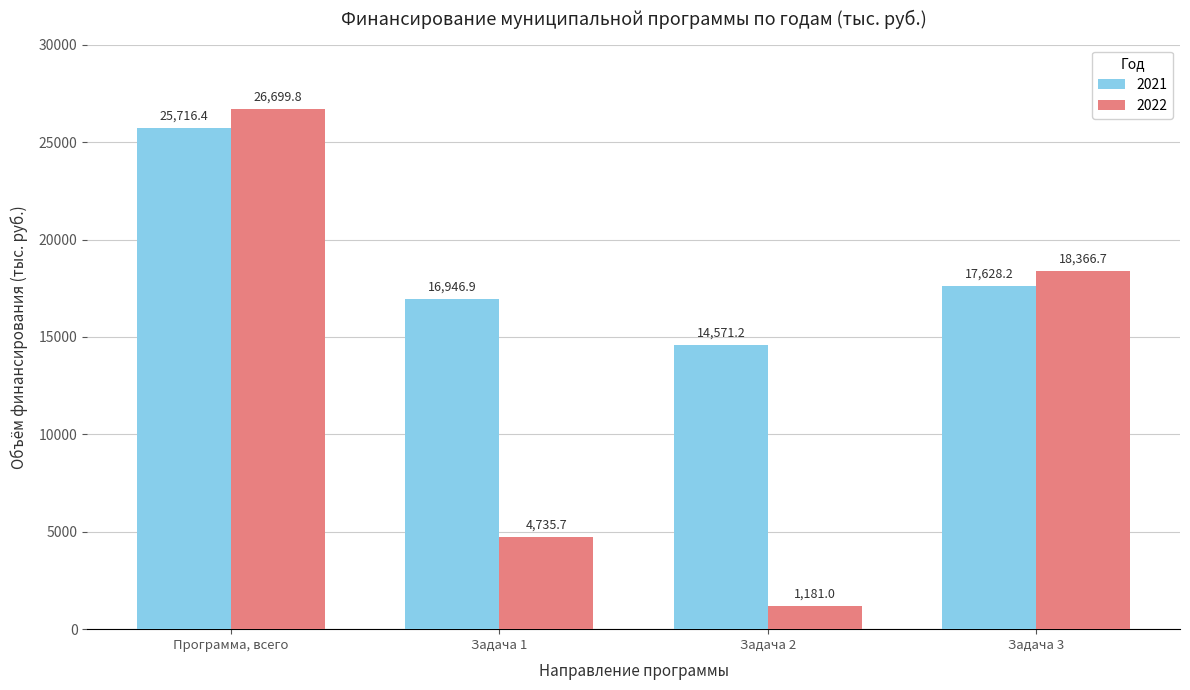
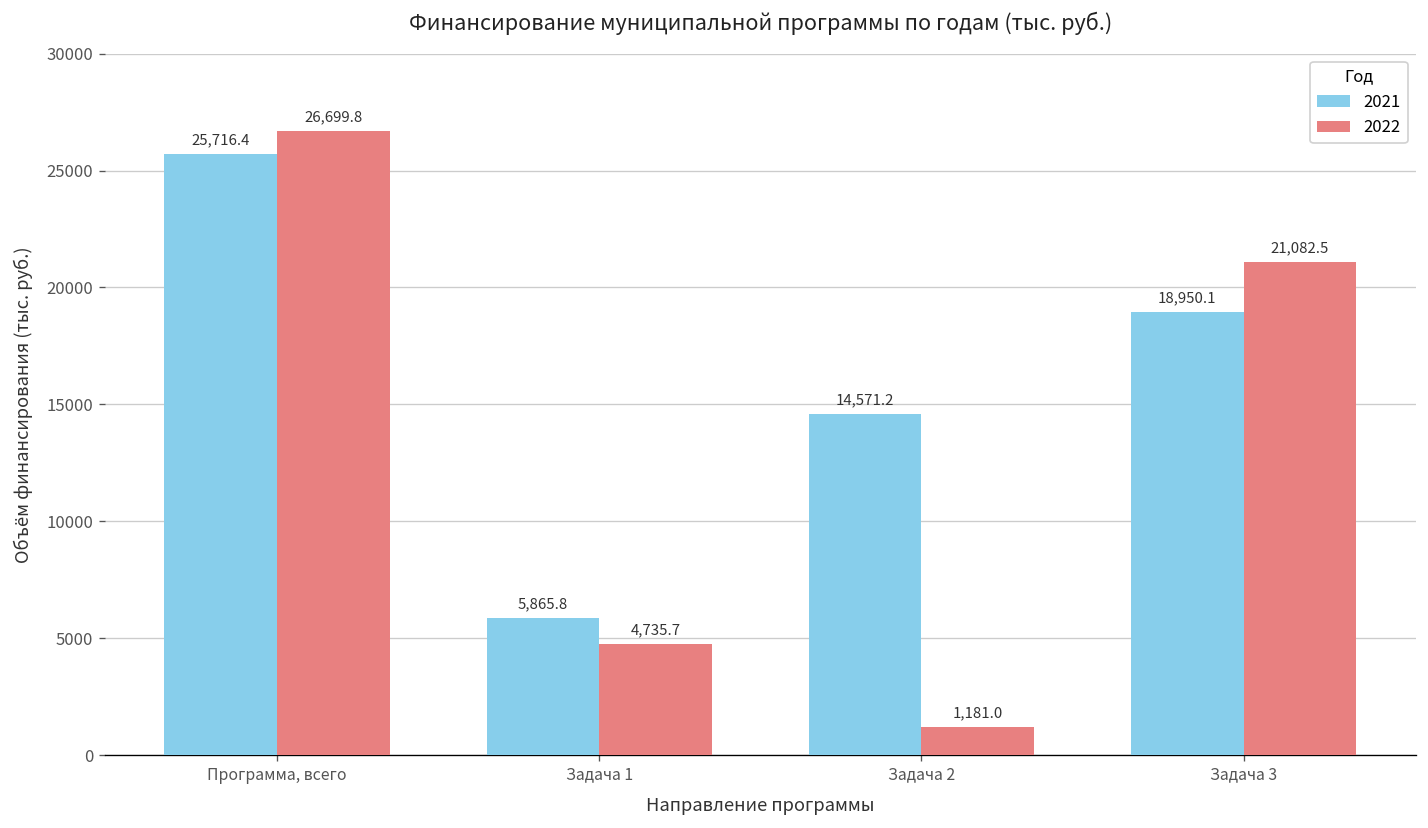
  {
    "2021": {
      "Программа, всего": "25,716.4",
-     "Задача 1": "16,946.9",
+     "Задача 1": "5,865.8",
      "Задача 2": "14,571.2",
-     "Задача 3": "17,628.2"
+     "Задача 3": "18,950.1"
    },
    "2022": {
      "Программа, всего": "26,699.8",
      "Задача 1": "4,735.7",
      "Задача 2": "1,181.0",
-     "Задача 3": "18,366.7"
+     "Задача 3": "21,082.5"
    }
  }
